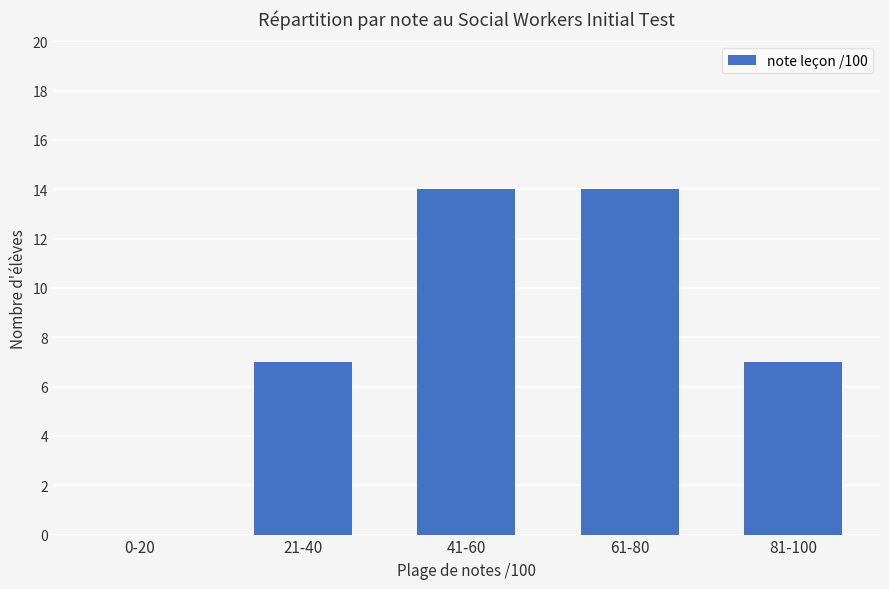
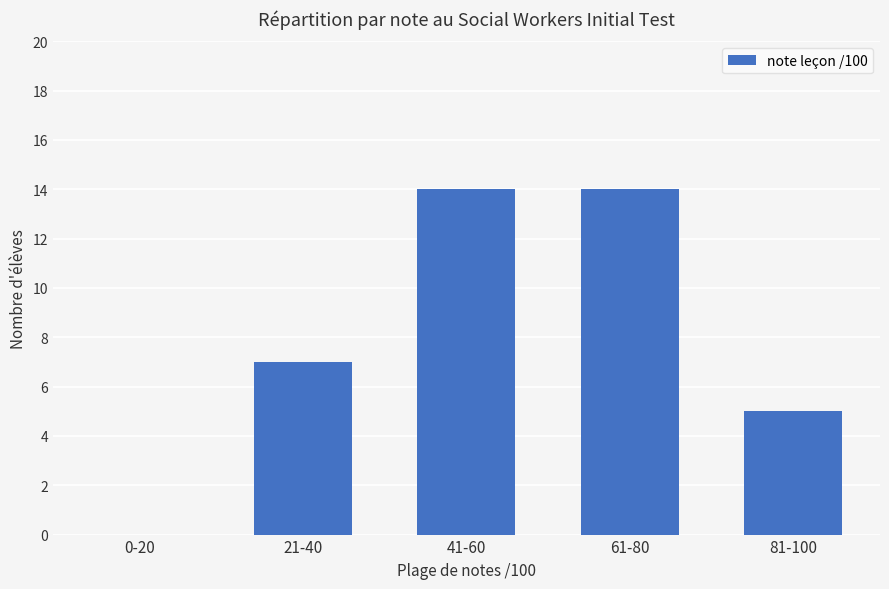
  {
    "0-20": 0,
    "21-40": 7,
    "41-60": 14,
    "61-80": 14,
-   "81-100": 7
+   "81-100": 5
  }
